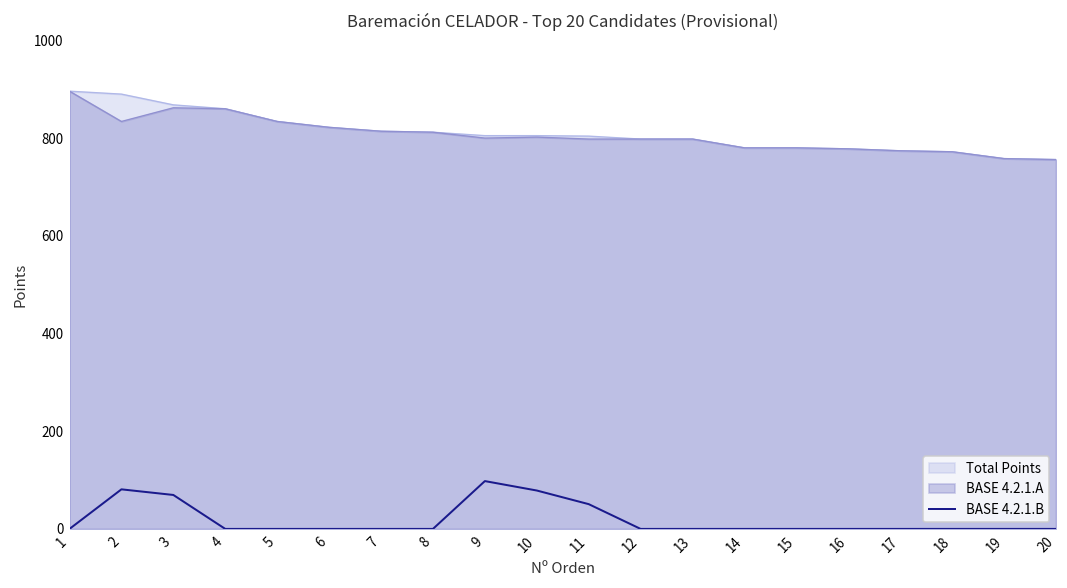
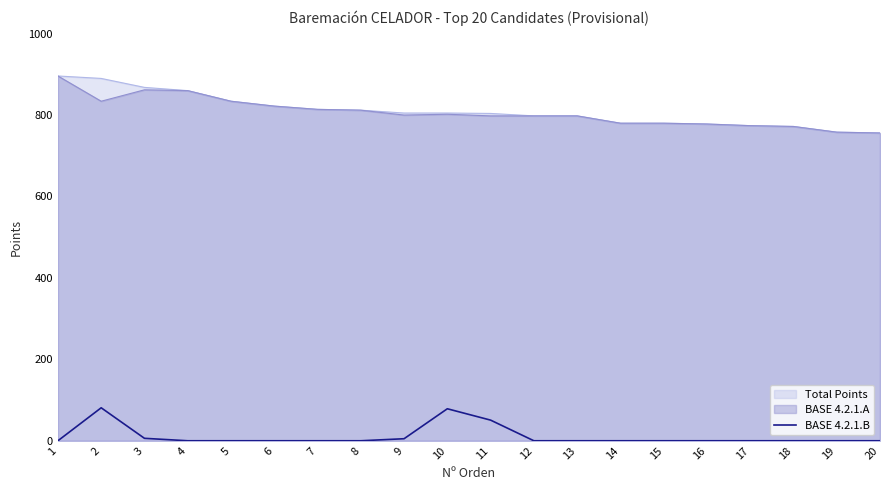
  {
    "BASE 4.2.1.B": {
      "1": 0,
      "2": 80,
-     "3": 70,
+     "3": 10,
      "4": 0,
      "5": 0,
      "6": 0,
      "7": 0,
      "8": 0,
-     "9": 100,
+     "9": 10,
      "10": 80,
      "11": 50,
      "12": 0,
      "13": 0,
      "14": 0,
      "15": 0,
      "16": 0,
      "17": 0,
      "18": 0,
      "19": 0,
      "20": 0
    }
  }
